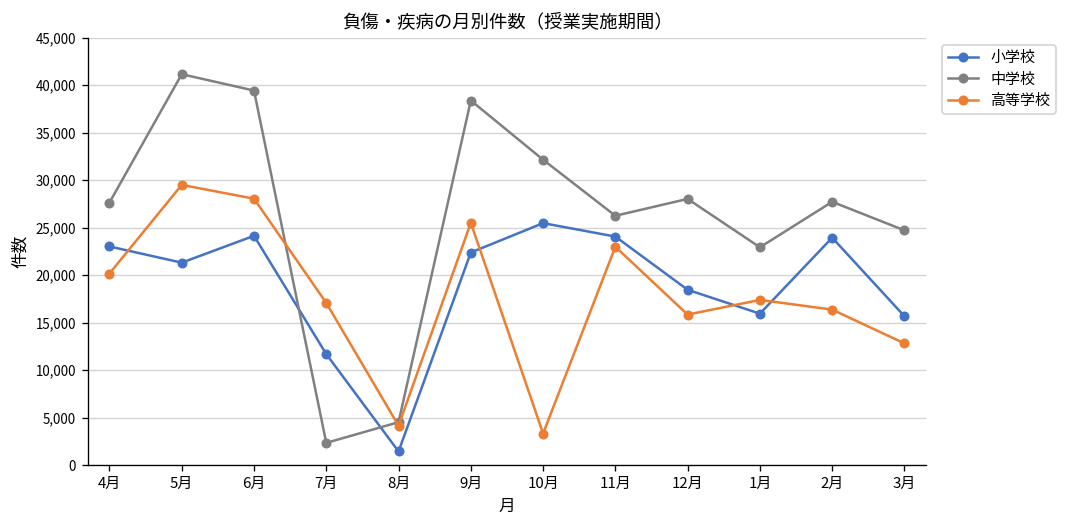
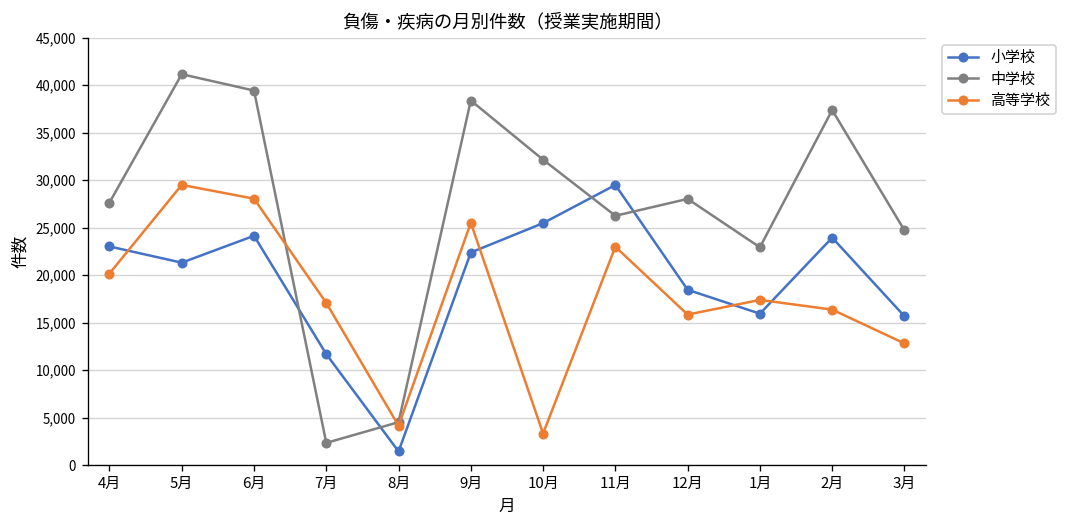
  {
    "小学校": {
      "4月": "23,000",
      "5月": "21,000",
      "6月": "24,000",
      "7月": "12,000",
      "8月": "1,000",
      "9月": "22,000",
      "10月": "25,000",
-     "11月": "24,000",
+     "11月": "29,000",
      "12月": "18,000",
      "1月": "16,000",
      "2月": "24,000",
      "3月": "16,000"
    },
    "中学校": {
      "4月": "28,000",
      "5月": "41,000",
      "6月": "39,000",
      "7月": "2,000",
      "8月": "5,000",
      "9月": "38,000",
      "10月": "32,000",
      "11月": "26,000",
      "12月": "28,000",
      "1月": "23,000",
-     "2月": "28,000",
+     "2月": "37,000",
      "3月": "25,000"
    },
    "高等学校": {
      "4月": "20,000",
      "5月": "30,000",
      "6月": "28,000",
      "7月": "17,000",
      "8月": "4,000",
      "9月": "26,000",
      "10月": "3,000",
      "11月": "23,000",
      "12月": "16,000",
      "1月": "17,000",
      "2月": "16,000",
      "3月": "13,000"
    }
  }
